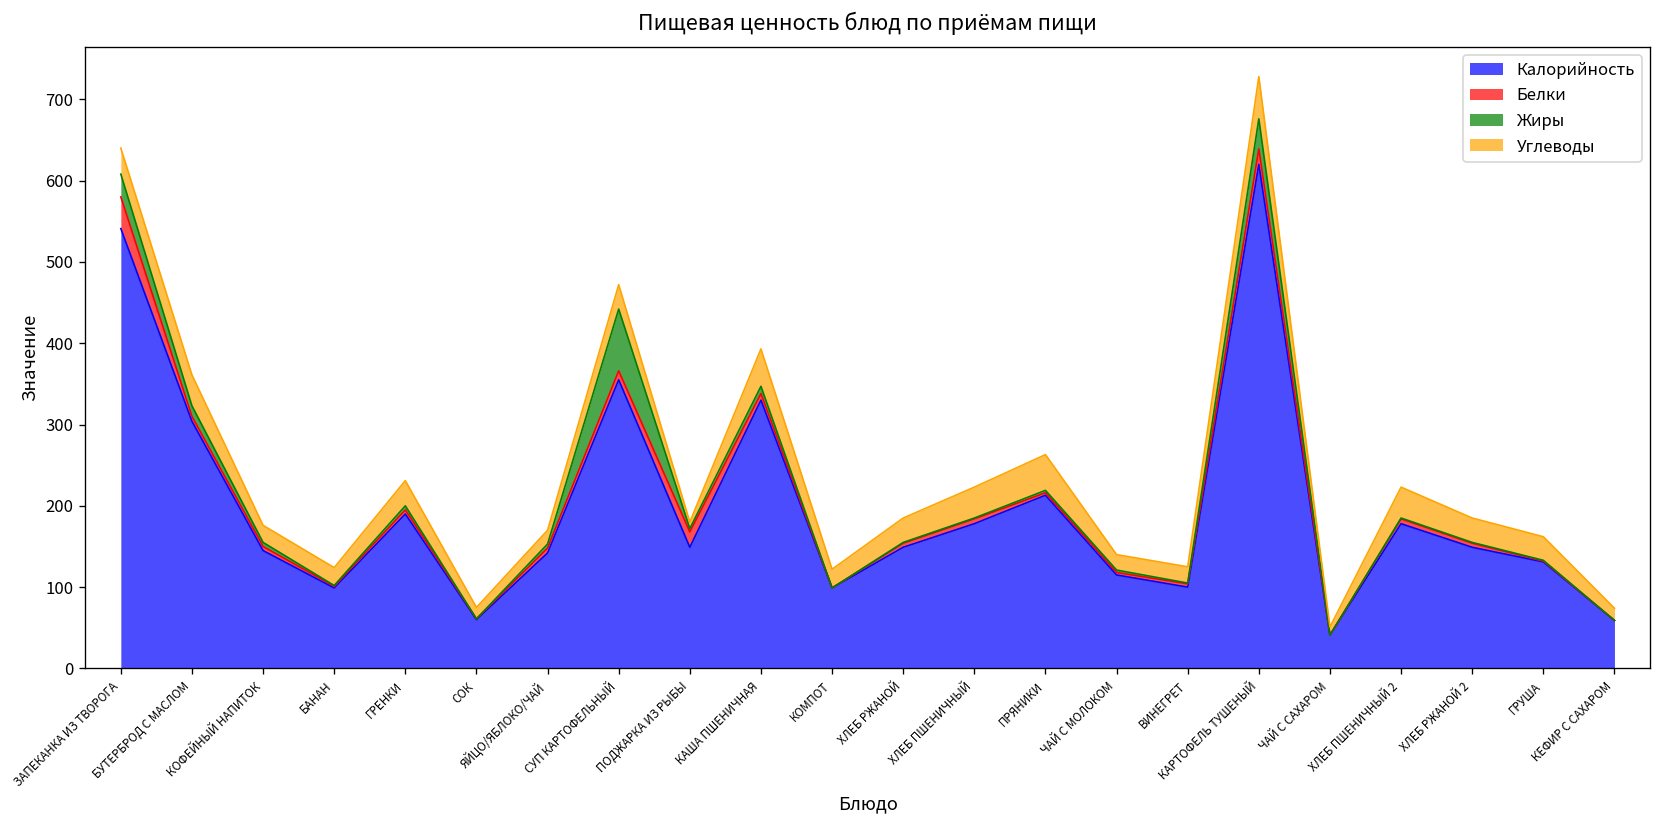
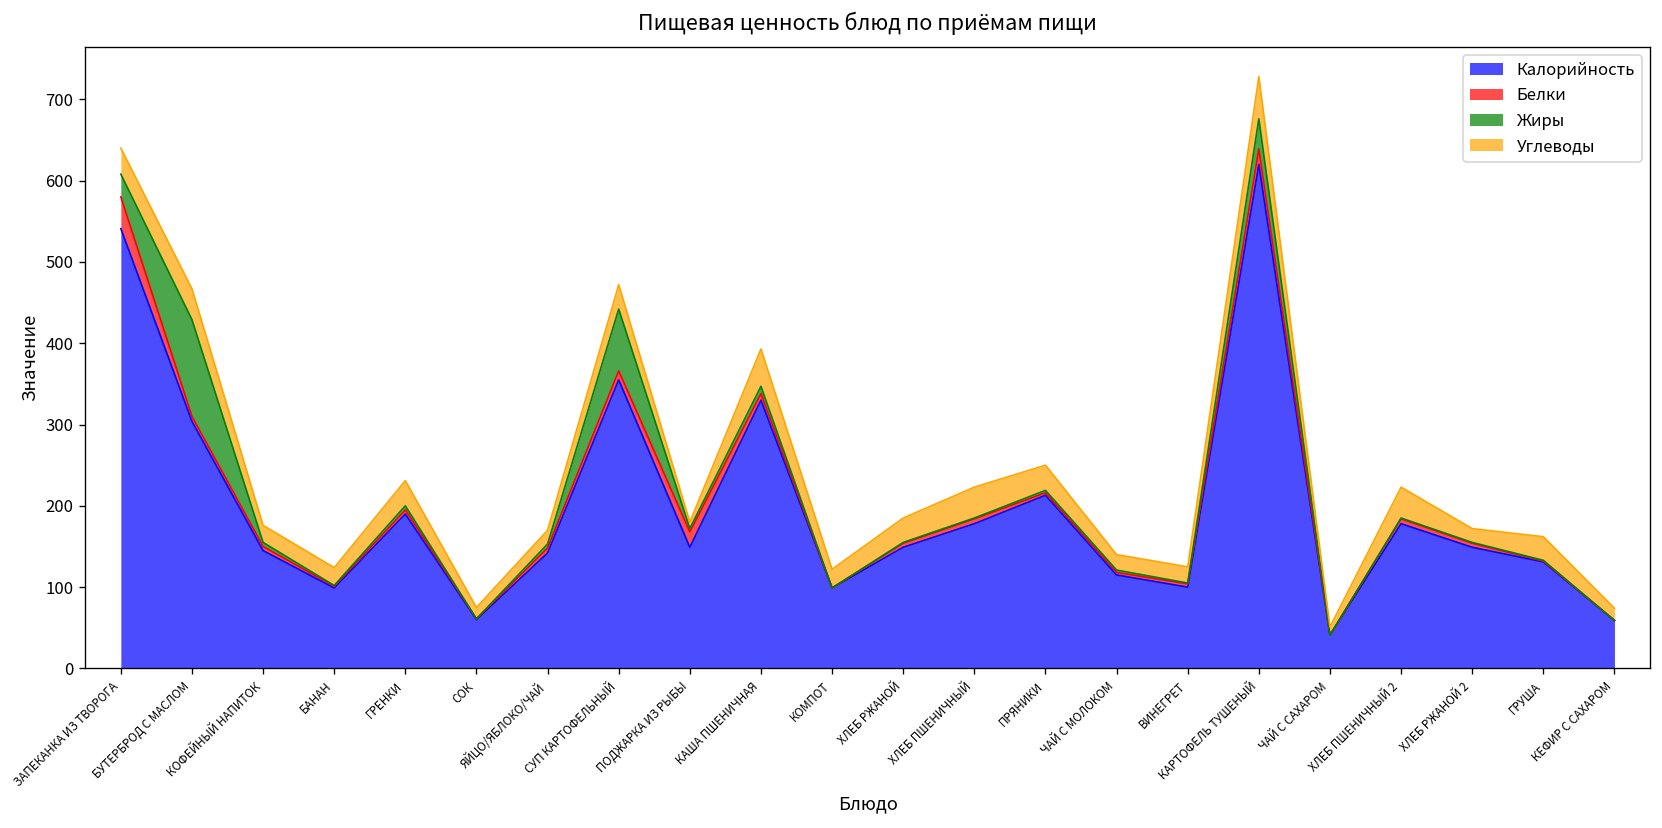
  {
    "Калорийность": {
      "ЗАПЕКАНКА ИЗ ТВОРОГА": 540,
      "БУТЕРБРОД С МАСЛОМ": 300,
      "КОФЕЙНЫЙ НАПИТОК": 150,
      "ГРЕНКИ": 190,
      "ЯЙЦО/ЯБЛОКО/ЧАЙ": 140,
      "СУП КАРТОФЕЛЬНЫЙ": 360,
      "ПОДЖАРКА ИЗ РЫБЫ": 150,
      "КАША ПШЕНИЧНАЯ": 330,
      "ХЛЕБ РЖАНОЙ": 150,
      "ХЛЕБ ПШЕНИЧНЫЙ": 180,
      "ВИНЕГРЕТ": 100,
      "КАРТОФЕЛЬ ТУШЕНЫЙ": 620,
      "ХЛЕБ ПШЕНИЧНЫЙ 2": 180,
      "ХЛЕБ РЖАНОЙ 2": 150
    },
    "Белки": {
      "ЗАПЕКАНКА ИЗ ТВОРОГА": 40,
      "БУТЕРБРОД С МАСЛОМ": 10,
      "КОФЕЙНЫЙ НАПИТОК": 10,
      "ГРЕНКИ": 10,
      "ЯЙЦО/ЯБЛОКО/ЧАЙ": 10,
      "СУП КАРТОФЕЛЬНЫЙ": 10,
      "ПОДЖАРКА ИЗ РЫБЫ": 20,
      "КАША ПШЕНИЧНАЯ": 10,
      "КАРТОФЕЛЬ ТУШЕНЫЙ": 20
    },
    "Жиры": {
      "ЗАПЕКАНКА ИЗ ТВОРОГА": 30,
-     "БУТЕРБРОД С МАСЛОМ": 10,
+     "БУТЕРБРОД С МАСЛОМ": 120,
      "КОФЕЙНЫЙ НАПИТОК": 10,
      "ГРЕНКИ": 10,
      "ЯЙЦО/ЯБЛОКО/ЧАЙ": 10,
      "СУП КАРТОФЕЛЬНЫЙ": 80,
      "ПОДЖАРКА ИЗ РЫБЫ": 0,
      "КАША ПШЕНИЧНАЯ": 10,
      "КАРТОФЕЛЬ ТУШЕНЫЙ": 40
    },
    "Углеводы": {
      "ЗАПЕКАНКА ИЗ ТВОРОГА": 30,
      "БУТЕРБРОД С МАСЛОМ": 40,
      "КОФЕЙНЫЙ НАПИТОК": 20,
      "БАНАН": 20,
      "ГРЕНКИ": 30,
      "СОК": 10,
      "ЯЙЦО/ЯБЛОКО/ЧАЙ": 20,
      "СУП КАРТОФЕЛЬНЫЙ": 30,
      "ПОДЖАРКА ИЗ РЫБЫ": 10,
      "КАША ПШЕНИЧНАЯ": 50,
      "КОМПОТ": 20,
      "ХЛЕБ РЖАНОЙ": 30,
      "ХЛЕБ ПШЕНИЧНЫЙ": 40,
-     "ПРЯНИКИ": 40,
+     "ПРЯНИКИ": 30,
      "ЧАЙ С МОЛОКОМ": 20,
      "ВИНЕГРЕТ": 20,
      "КАРТОФЕЛЬ ТУШЕНЫЙ": 50,
      "ЧАЙ С САХАРОМ": 10,
      "ХЛЕБ ПШЕНИЧНЫЙ 2": 40,
-     "ХЛЕБ РЖАНОЙ 2": 30,
+     "ХЛЕБ РЖАНОЙ 2": 20,
      "ГРУША": 30,
      "КЕФИР С САХАРОМ": 20
    }
  }
